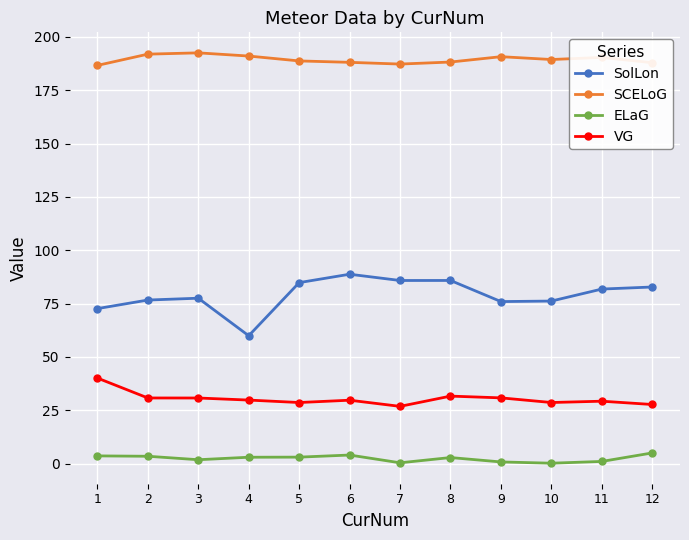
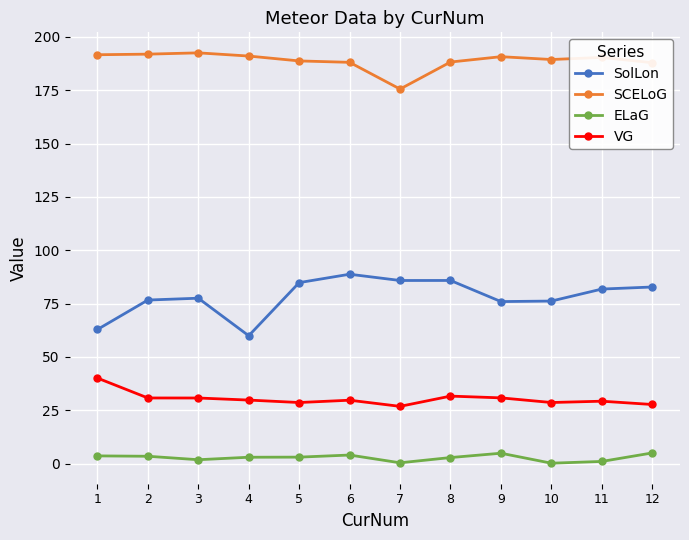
  {
    "SolLon": {
-     "1": 73,
+     "1": 63,
      "2": 77,
      "3": 78,
      "4": 60,
      "5": 85,
      "6": 89,
      "7": 86,
      "8": 86,
      "9": 76,
      "10": 76,
      "11": 82,
      "12": 83
    },
    "SCELoG": {
-     "1": 187,
+     "1": 192,
      "2": 192,
      "3": 193,
      "4": 191,
      "5": 189,
      "6": 188,
-     "7": 187,
+     "7": 176,
      "8": 188,
      "9": 191,
      "10": 189
    },
    "ELaG": {
      "1": 4,
      "2": 3,
      "3": 2,
      "4": 3,
      "5": 3,
      "6": 4,
      "7": 0,
      "8": 3,
-     "9": 1,
+     "9": 5,
      "10": 0,
      "11": 1,
      "12": 5
    },
    "VG": {
      "1": 40,
      "2": 31,
      "3": 31,
      "4": 30,
      "5": 29,
      "6": 30,
      "7": 27,
      "8": 32,
      "9": 31,
      "10": 29,
      "11": 29,
      "12": 28
    }
  }
